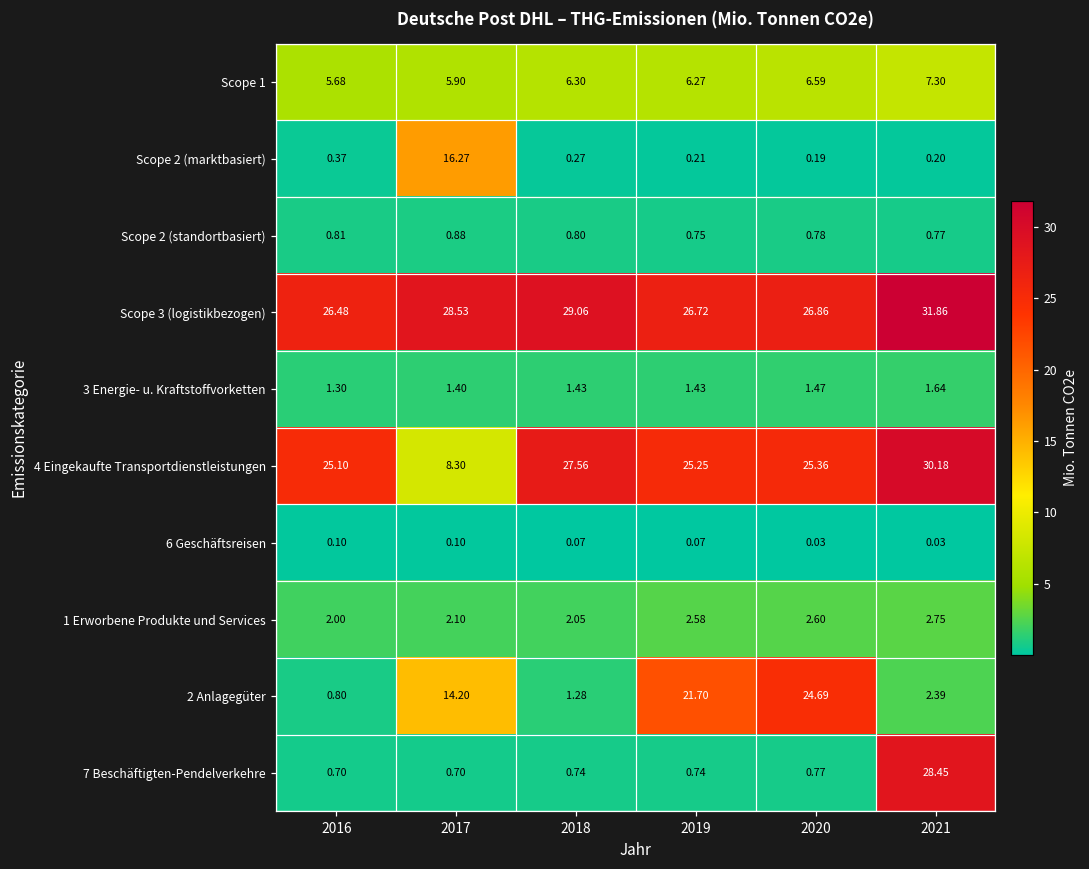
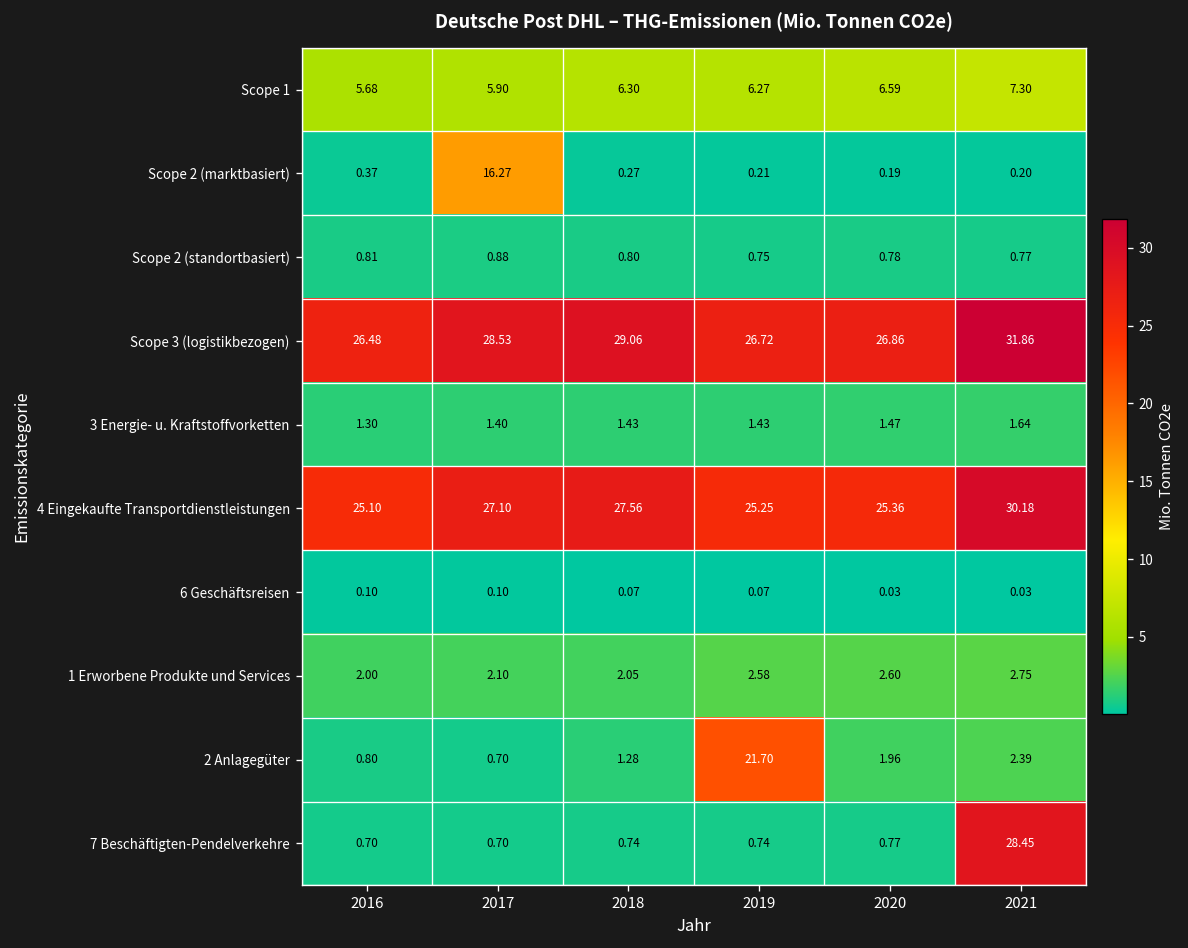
  {
    "Scope 1": {
      "2016": 5.68,
      "2017": 5.90,
      "2018": 6.30,
      "2019": 6.27,
      "2020": 6.59,
      "2021": 7.30
    },
    "Scope 2 (marktbasiert)": {
      "2016": 0.37,
      "2017": 16.27,
      "2018": 0.27,
      "2019": 0.21,
      "2020": 0.19,
      "2021": 0.20
    },
    "Scope 2 (standortbasiert)": {
      "2016": 0.81,
      "2017": 0.88,
      "2018": 0.80,
      "2019": 0.75,
      "2020": 0.78,
      "2021": 0.77
    },
    "Scope 3 (logistikbezogen)": {
      "2016": 26.48,
      "2017": 28.53,
      "2018": 29.06,
      "2019": 26.72,
      "2020": 26.86,
      "2021": 31.86
    },
    "3 Energie- u. Kraftstoffvorketten": {
      "2016": 1.30,
      "2017": 1.40,
      "2018": 1.43,
      "2019": 1.43,
      "2020": 1.47,
      "2021": 1.64
    },
    "4 Eingekaufte Transportdienstleistungen": {
      "2016": 25.10,
-     "2017": 8.30,
+     "2017": 27.10,
      "2018": 27.56,
      "2019": 25.25,
      "2020": 25.36,
      "2021": 30.18
    },
    "6 Geschäftsreisen": {
      "2016": 0.10,
      "2017": 0.10,
      "2018": 0.07,
      "2019": 0.07,
      "2020": 0.03,
      "2021": 0.03
    },
    "1 Erworbene Produkte und Services": {
      "2016": 2.00,
      "2017": 2.10,
      "2018": 2.05,
      "2019": 2.58,
      "2020": 2.60,
      "2021": 2.75
    },
    "2 Anlagegüter": {
      "2016": 0.80,
-     "2017": 14.20,
+     "2017": 0.70,
      "2018": 1.28,
      "2019": 21.70,
-     "2020": 24.69,
+     "2020": 1.96,
      "2021": 2.39
    },
    "7 Beschäftigten-Pendelverkehre": {
      "2016": 0.70,
      "2017": 0.70,
      "2018": 0.74,
      "2019": 0.74,
      "2020": 0.77,
      "2021": 28.45
    }
  }
